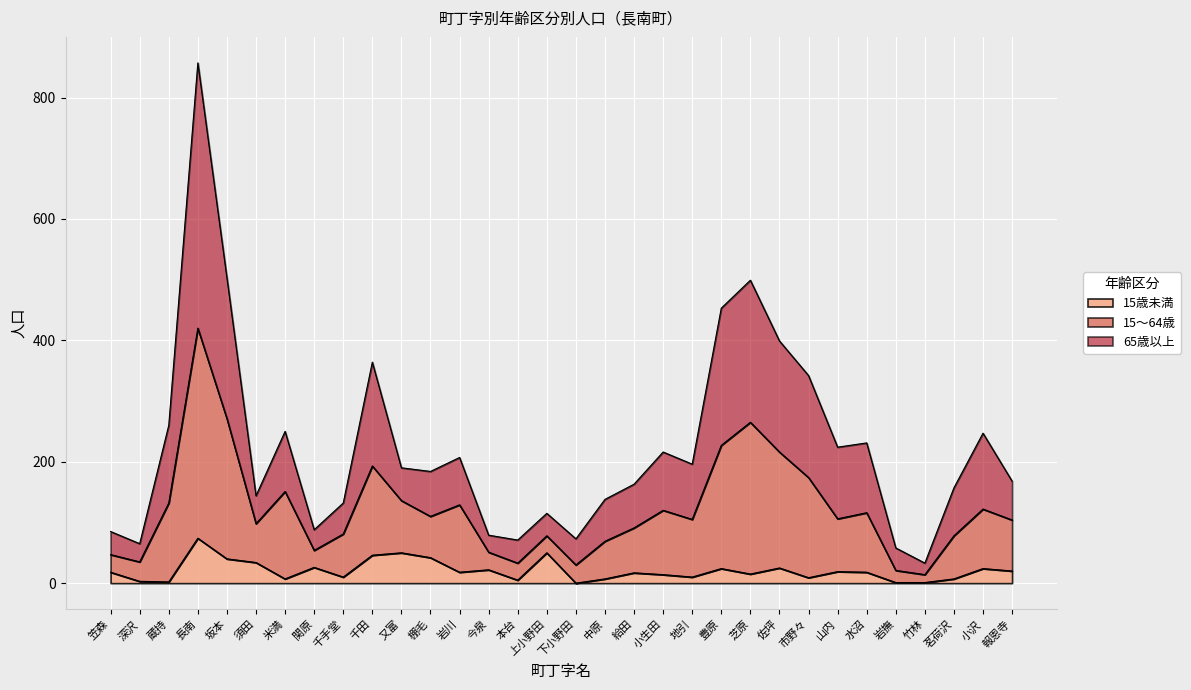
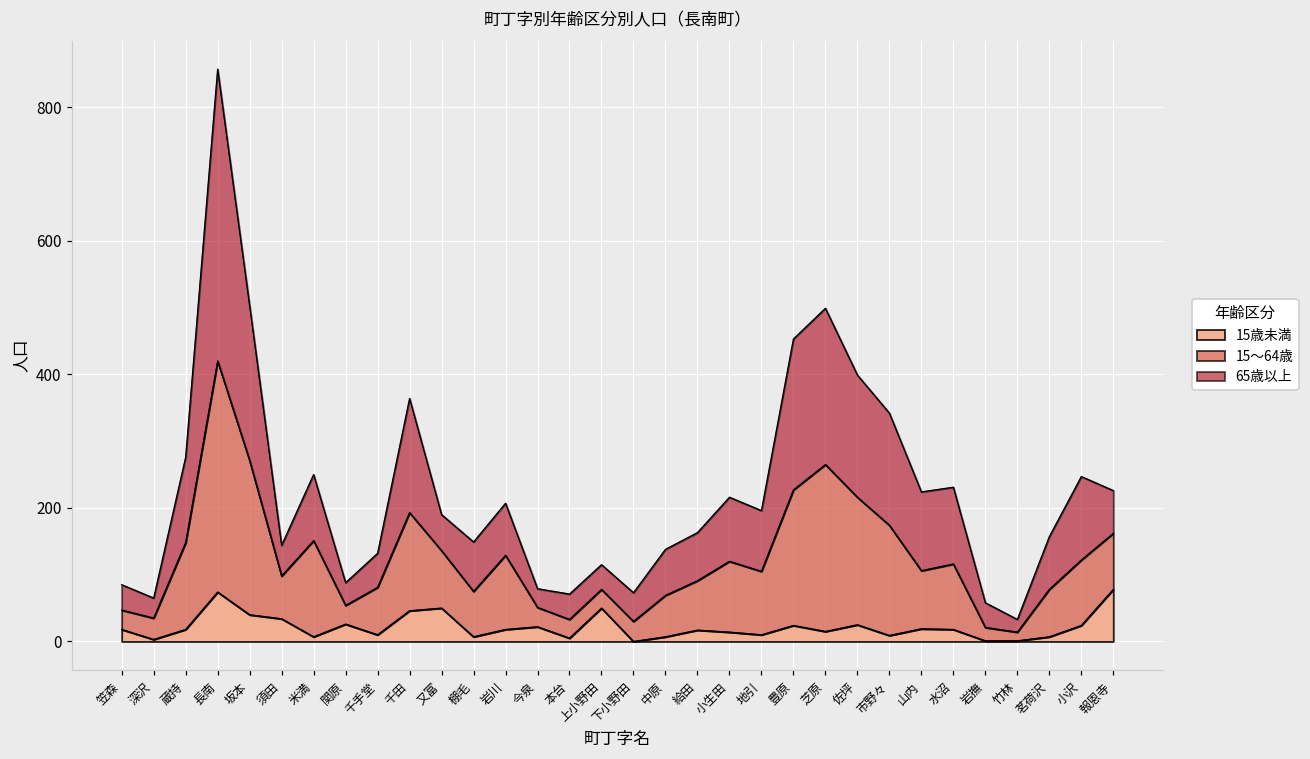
  {
    "15歳未満": {
      "笠森": 20,
      "深沢": 0,
-     "蔵持": 0,
+     "蔵持": 20,
      "長南": 70,
      "坂本": 40,
      "須田": 30,
      "米満": 10,
      "関原": 30,
      "千手堂": 10,
      "千田": 50,
      "又富": 50,
-     "棚毛": 40,
+     "棚毛": 10,
      "岩川": 20,
      "今泉": 20,
      "本台": 10,
      "上小野田": 50,
      "下小野田": 0,
      "中原": 10,
      "給田": 20,
      "小生田": 10,
      "地引": 10,
      "豊原": 20,
      "芝原": 20,
      "佐坪": 30,
      "市野々": 10,
      "山内": 20,
      "水沼": 20,
      "岩撫": 0,
      "竹林": 0,
      "茗荷沢": 10,
      "小沢": 20,
-     "報恩寺": 20
+     "報恩寺": 80
    }
  }
